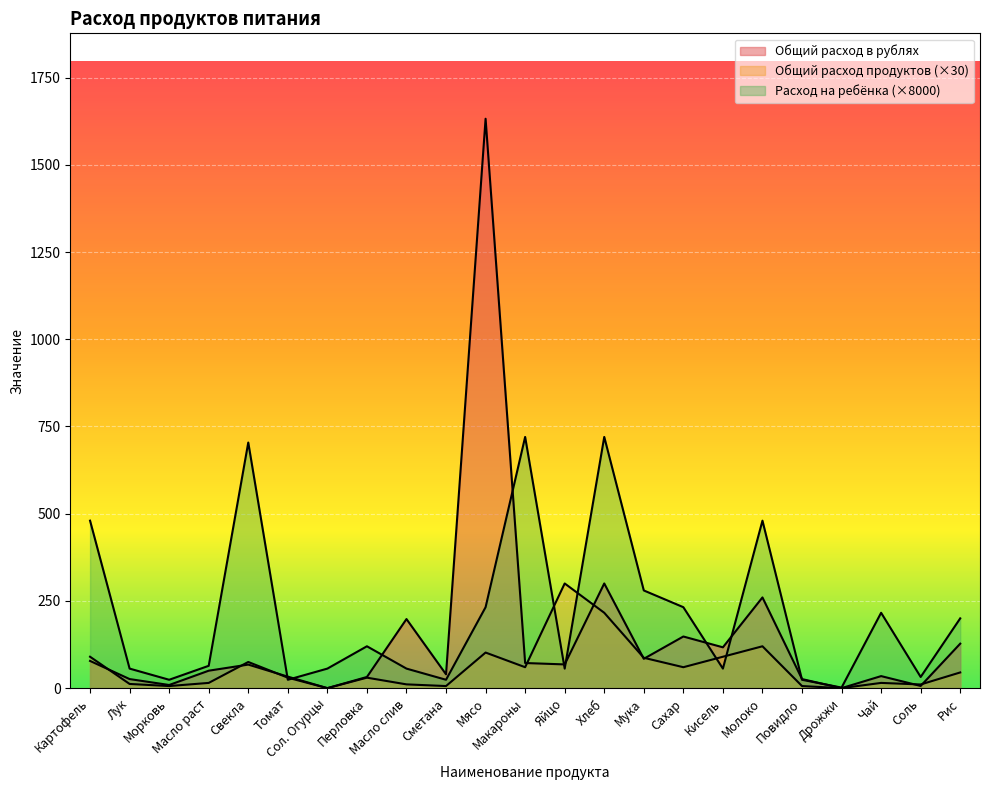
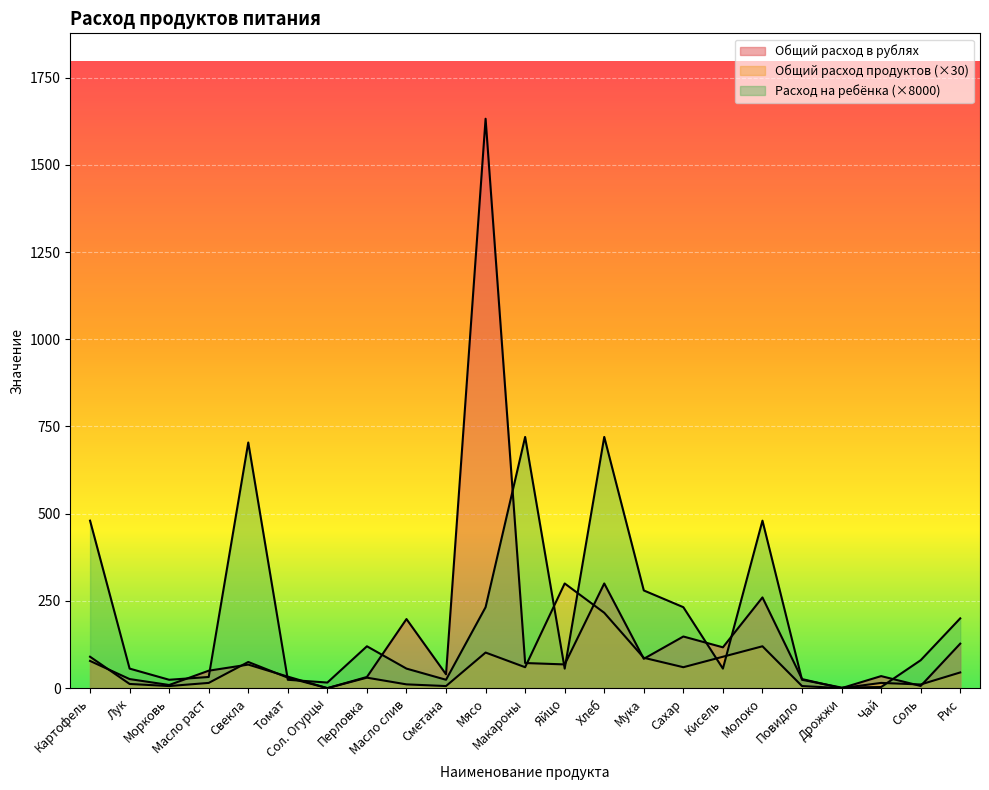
  {
    "Расход на ребёнка (×8000)": {
      "Картофель": 480,
      "Лук": 60,
      "Морковь": 20,
-     "Масло раст": 60,
+     "Масло раст": 30,
      "Свекла": 700,
-     "Сол. Огурцы": 60,
+     "Сол. Огурцы": 20,
      "Перловка": 120,
      "Масло слив": 60,
      "Сметана": 20,
      "Мясо": 230,
      "Макароны": 720,
      "Яйцо": 60,
      "Хлеб": 720,
      "Мука": 280,
      "Сахар": 230,
      "Кисель": 60,
      "Молоко": 480,
-     "Чай": 220,
-     "Соль": 30,
+     "Чай": 0,
+     "Соль": 80,
      "Рис": 200
    }
  }
